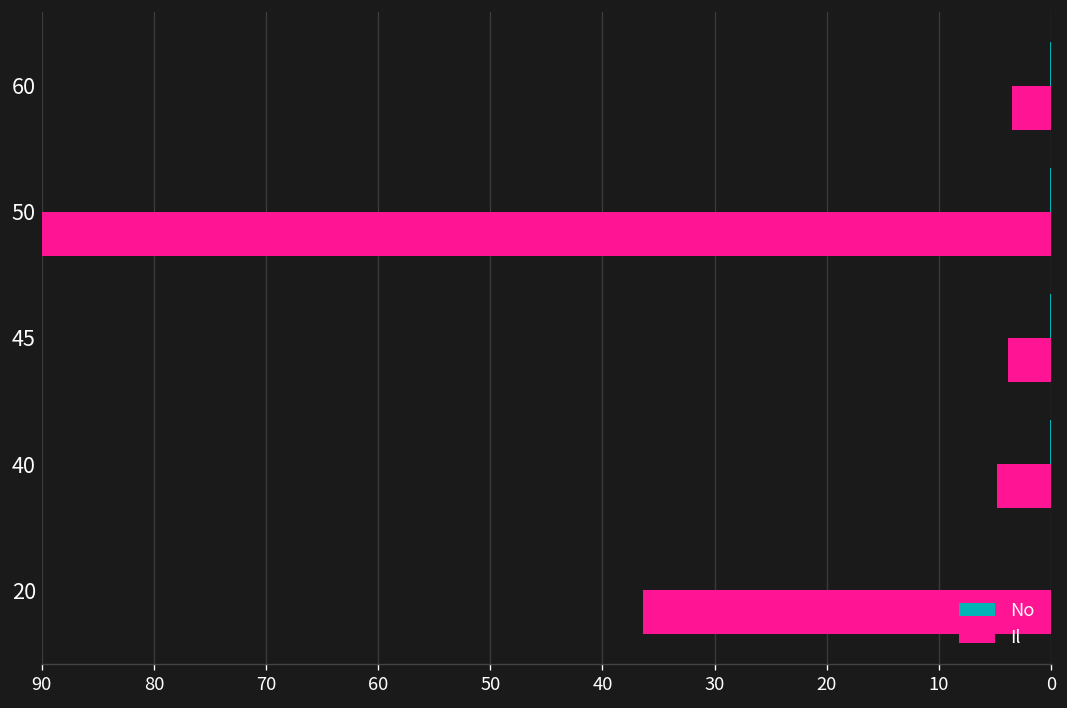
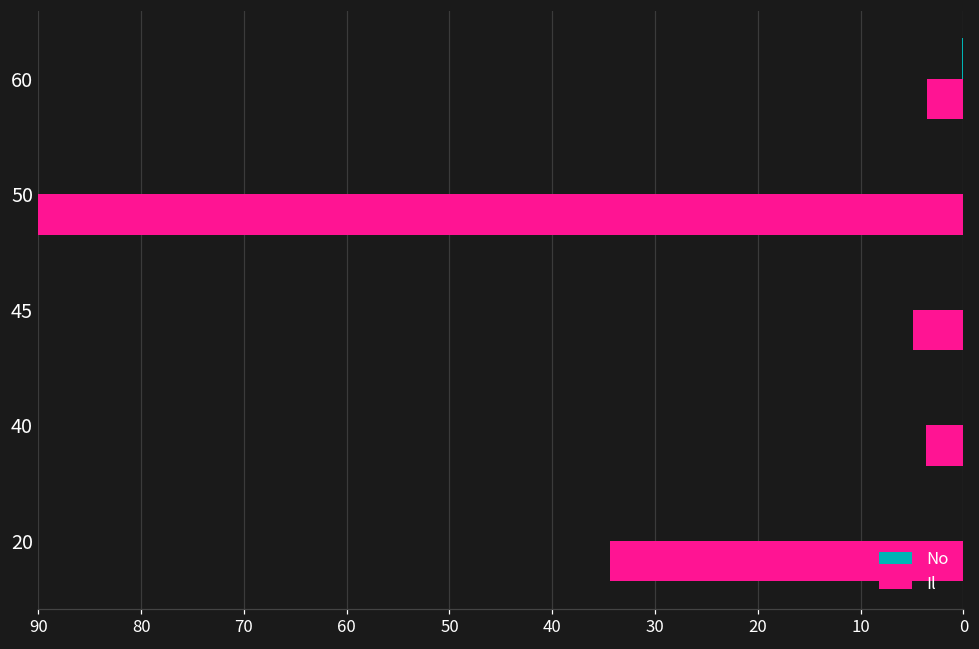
  {
    "Il": {
      "60": 4,
      "50": 90,
-     "45": 4,
-     "40": 5,
-     "20": 36
+     "45": 5,
+     "40": 4,
+     "20": 34
    }
  }
